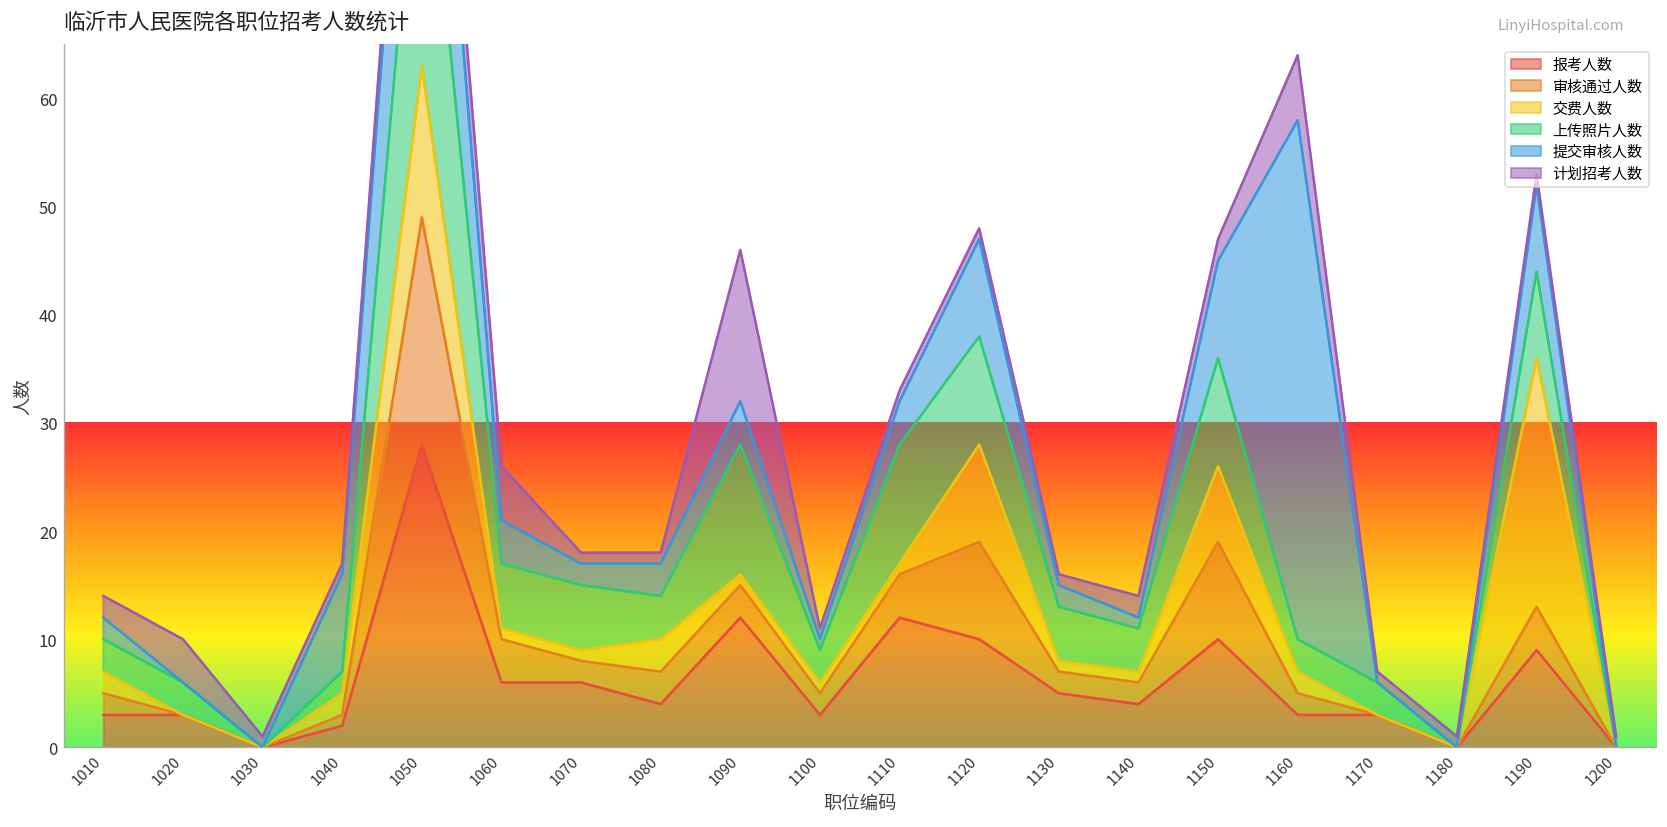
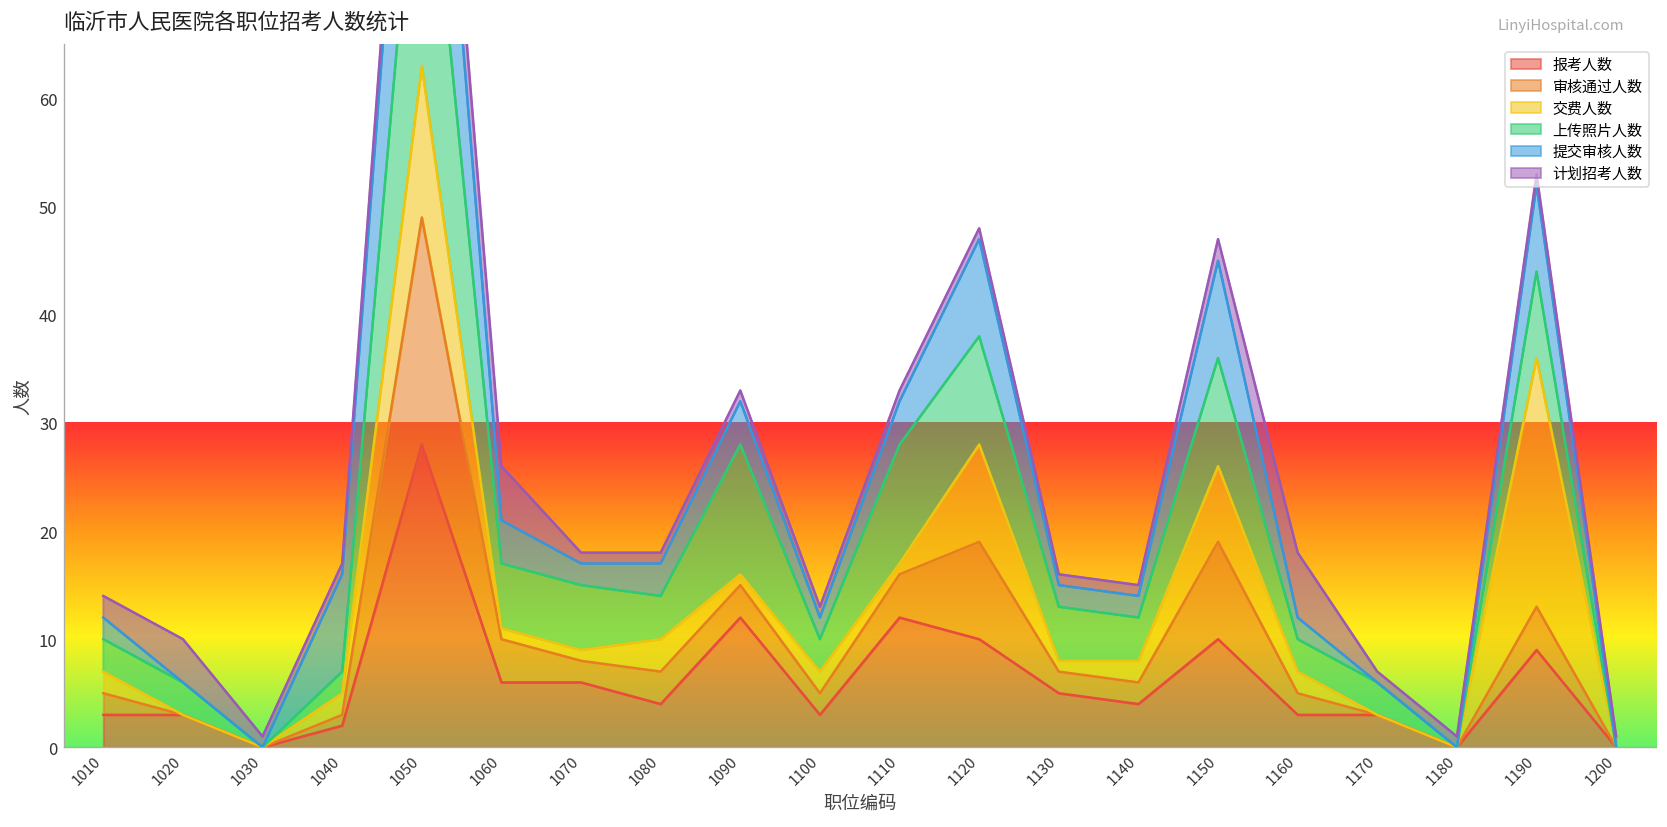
  {
    "交费人数": {
      "1010": 2,
      "1040": 2,
      "1050": 14,
      "1060": 1,
      "1070": 1,
      "1080": 3,
      "1090": 1,
-     "1100": 1,
+     "1100": 2,
      "1110": 1,
      "1120": 9,
      "1130": 1,
-     "1140": 1,
+     "1140": 2,
      "1150": 7,
      "1160": 2,
      "1190": 23
    },
    "上传照片人数": {
      "1010": 3,
      "1040": 2,
      "1060": 6,
      "1070": 6,
      "1080": 4,
      "1090": 12,
      "1100": 3,
      "1110": 11,
      "1120": 10,
      "1130": 5,
      "1140": 4,
      "1150": 10,
      "1160": 3,
      "1190": 8
    },
    "提交审核人数": {
      "1010": 2,
      "1040": 9,
      "1060": 4,
      "1070": 2,
      "1080": 3,
      "1090": 4,
-     "1100": 1,
+     "1100": 2,
      "1110": 4,
      "1120": 9,
      "1130": 2,
-     "1140": 1,
+     "1140": 2,
      "1150": 9,
-     "1160": 48
+     "1160": 2
    },
    "计划招考人数": {
      "1010": 2,
      "1020": 4,
      "1030": 1,
      "1040": 1,
      "1060": 5,
      "1070": 1,
      "1080": 1,
-     "1090": 14,
+     "1090": 1,
      "1100": 1,
      "1110": 1,
      "1120": 1,
      "1130": 1,
-     "1140": 2,
+     "1140": 1,
      "1150": 2,
      "1160": 6,
      "1170": 1,
      "1180": 1,
      "1200": 1
    }
  }
